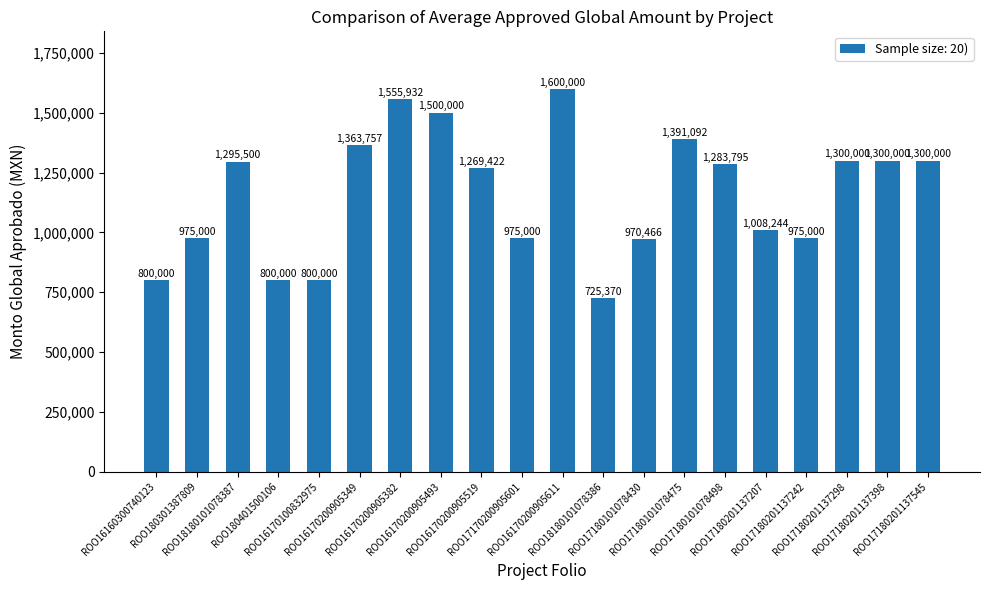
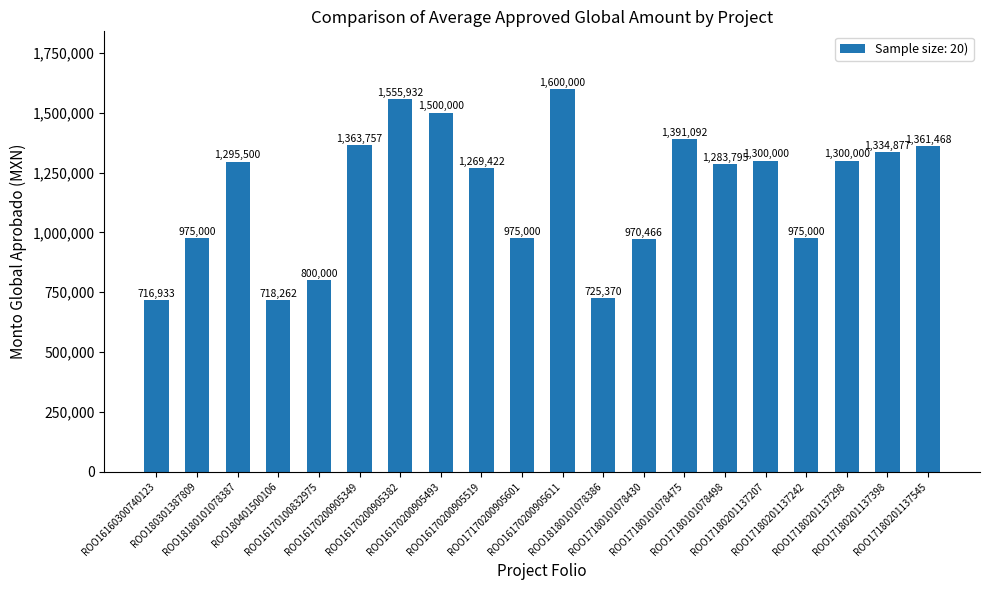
  {
-   "ROO16160300740123": "800,000",
+   "ROO16160300740123": "716,933",
    "ROO180301387809": "975,000",
    "ROO18180101078387": "1,295,500",
-   "ROO180401500106": "800,000",
+   "ROO180401500106": "718,262",
    "ROO16170100832975": "800,000",
    "ROO16170200905349": "1,363,757",
    "ROO16170200905382": "1,555,932",
    "ROO16170200905493": "1,500,000",
    "ROO16170200905519": "1,269,422",
    "ROO17170200905601": "975,000",
    "ROO16170200905611": "1,600,000",
    "ROO18180101078386": "725,370",
    "ROO17180101078430": "970,466",
    "ROO17180101078475": "1,391,092",
    "ROO17180101078498": "1,283,795",
-   "ROO17180201137207": "1,008,244",
+   "ROO17180201137207": "1,300,000",
    "ROO17180201137242": "975,000",
    "ROO17180201137298": "1,300,000",
-   "ROO17180201137398": "1,300,000",
-   "ROO17180201137545": "1,300,000"
+   "ROO17180201137398": "1,334,877",
+   "ROO17180201137545": "1,361,468"
  }
